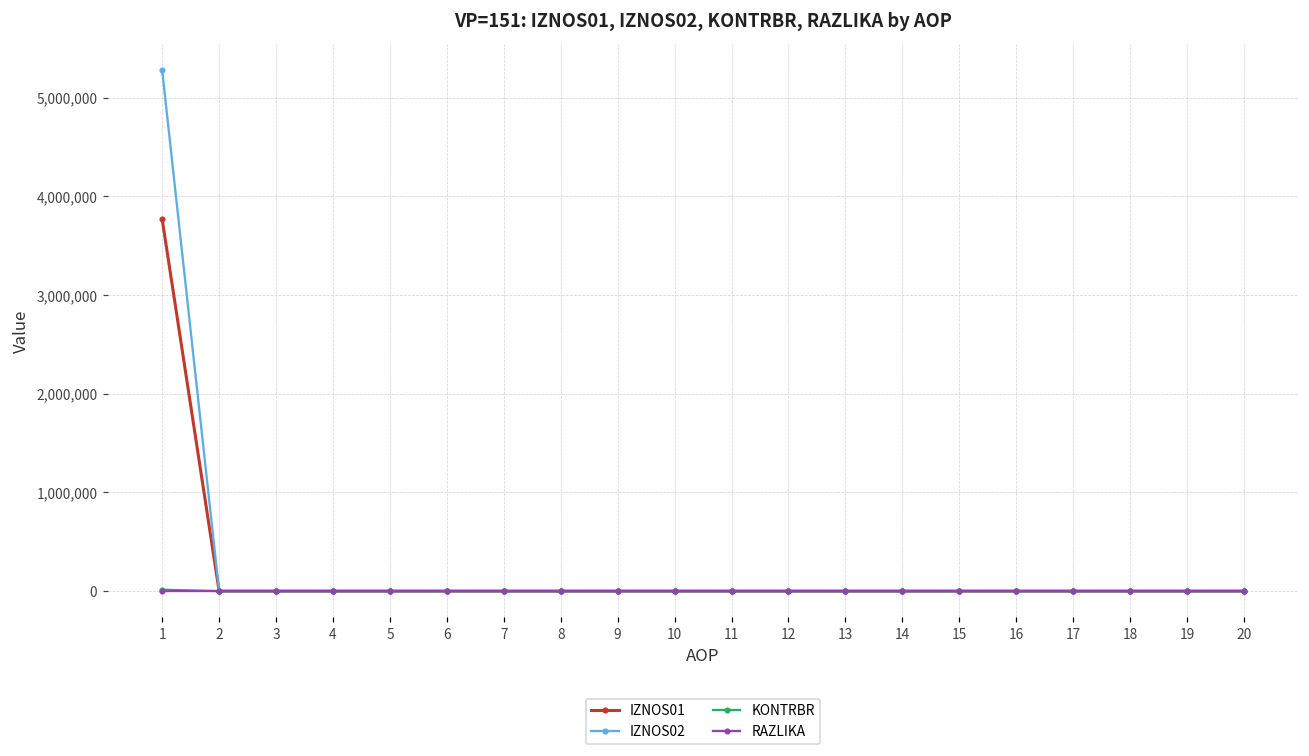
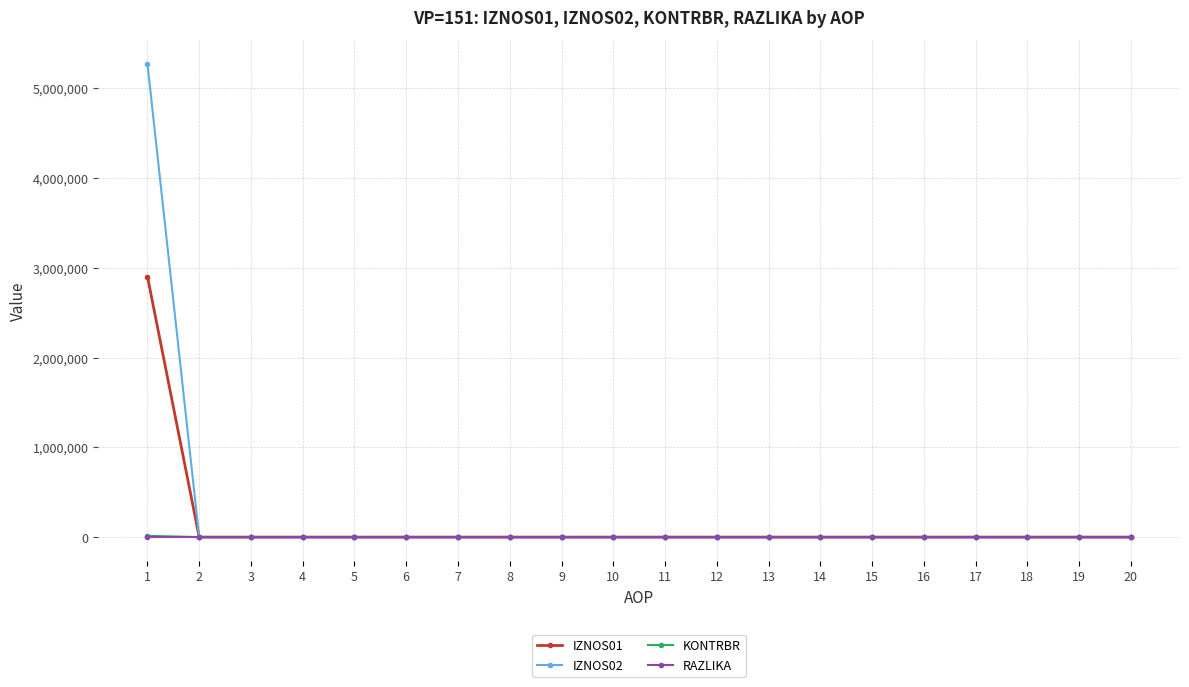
  {
    "IZNOS01": {
-     "1": "3,800,000"
+     "1": "2,900,000"
    },
    "IZNOS02": {
      "1": "5,300,000"
    }
  }
